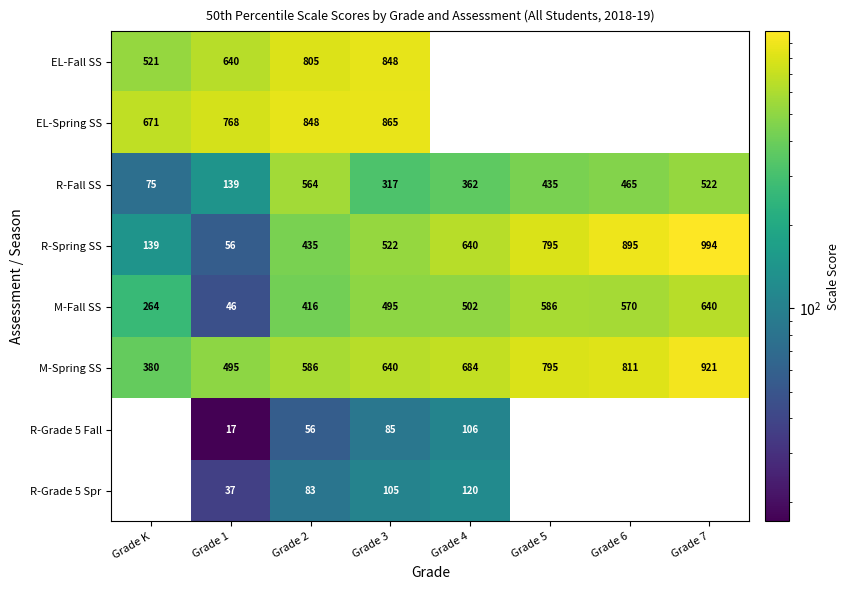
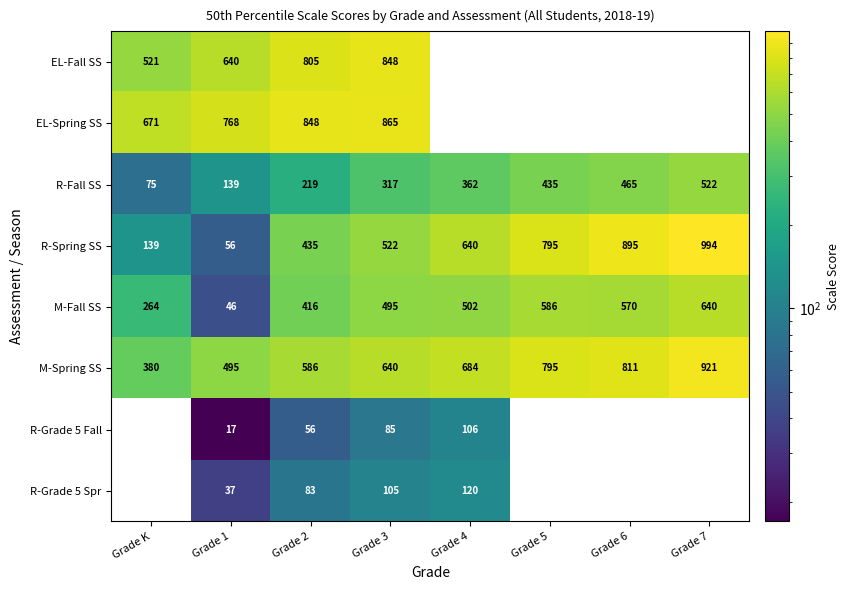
  {
    "EL-Fall SS": {
      "Grade K": 521,
      "Grade 1": 640,
      "Grade 2": 805,
      "Grade 3": 848
    },
    "EL-Spring SS": {
      "Grade K": 671,
      "Grade 1": 768,
      "Grade 2": 848,
      "Grade 3": 865
    },
    "R-Fall SS": {
      "Grade K": 75,
      "Grade 1": 139,
-     "Grade 2": 564,
+     "Grade 2": 219,
      "Grade 3": 317,
      "Grade 4": 362,
      "Grade 5": 435,
      "Grade 6": 465,
      "Grade 7": 522
    },
    "R-Spring SS": {
      "Grade K": 139,
      "Grade 1": 56,
      "Grade 2": 435,
      "Grade 3": 522,
      "Grade 4": 640,
      "Grade 5": 795,
      "Grade 6": 895,
      "Grade 7": 994
    },
    "M-Fall SS": {
      "Grade K": 264,
      "Grade 1": 46,
      "Grade 2": 416,
      "Grade 3": 495,
      "Grade 4": 502,
      "Grade 5": 586,
      "Grade 6": 570,
      "Grade 7": 640
    },
    "M-Spring SS": {
      "Grade K": 380,
      "Grade 1": 495,
      "Grade 2": 586,
      "Grade 3": 640,
      "Grade 4": 684,
      "Grade 5": 795,
      "Grade 6": 811,
      "Grade 7": 921
    },
    "R-Grade 5 Fall": {
      "Grade 1": 17,
      "Grade 2": 56,
      "Grade 3": 85,
      "Grade 4": 106
    },
    "R-Grade 5 Spr": {
      "Grade 1": 37,
      "Grade 2": 83,
      "Grade 3": 105,
      "Grade 4": 120
    }
  }
